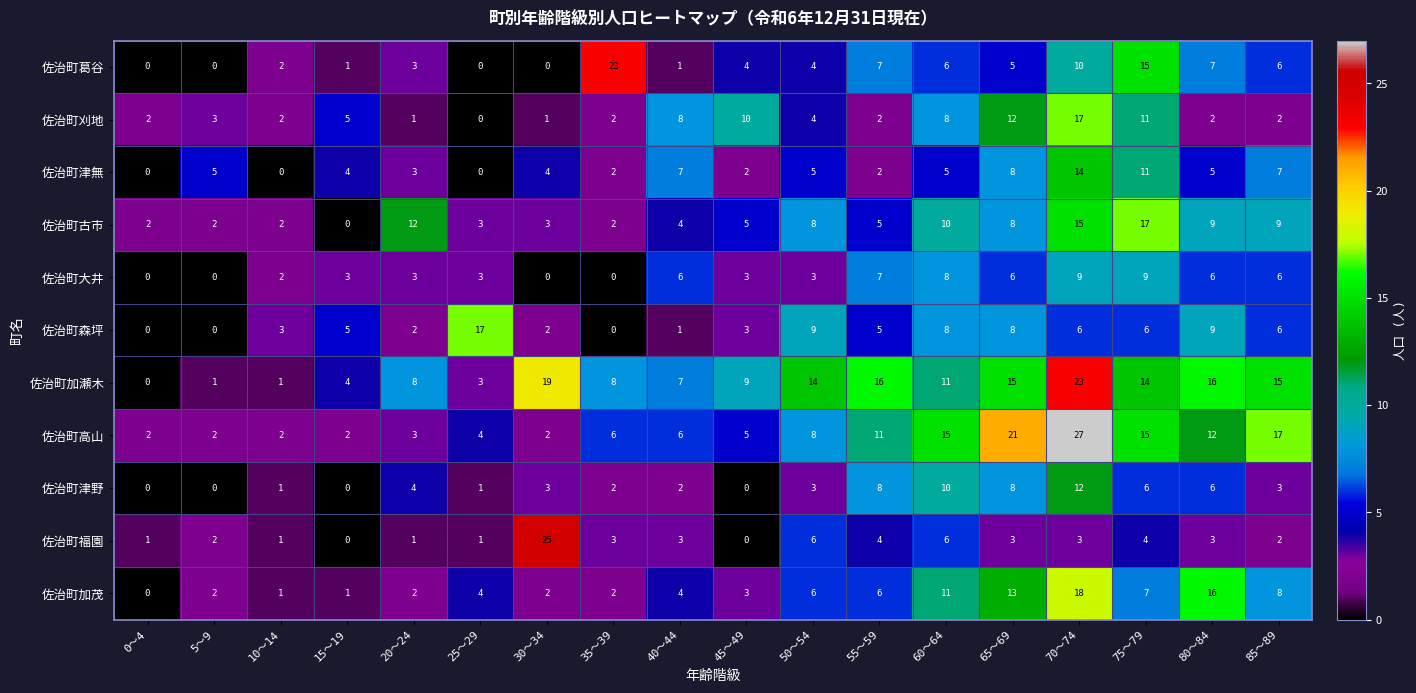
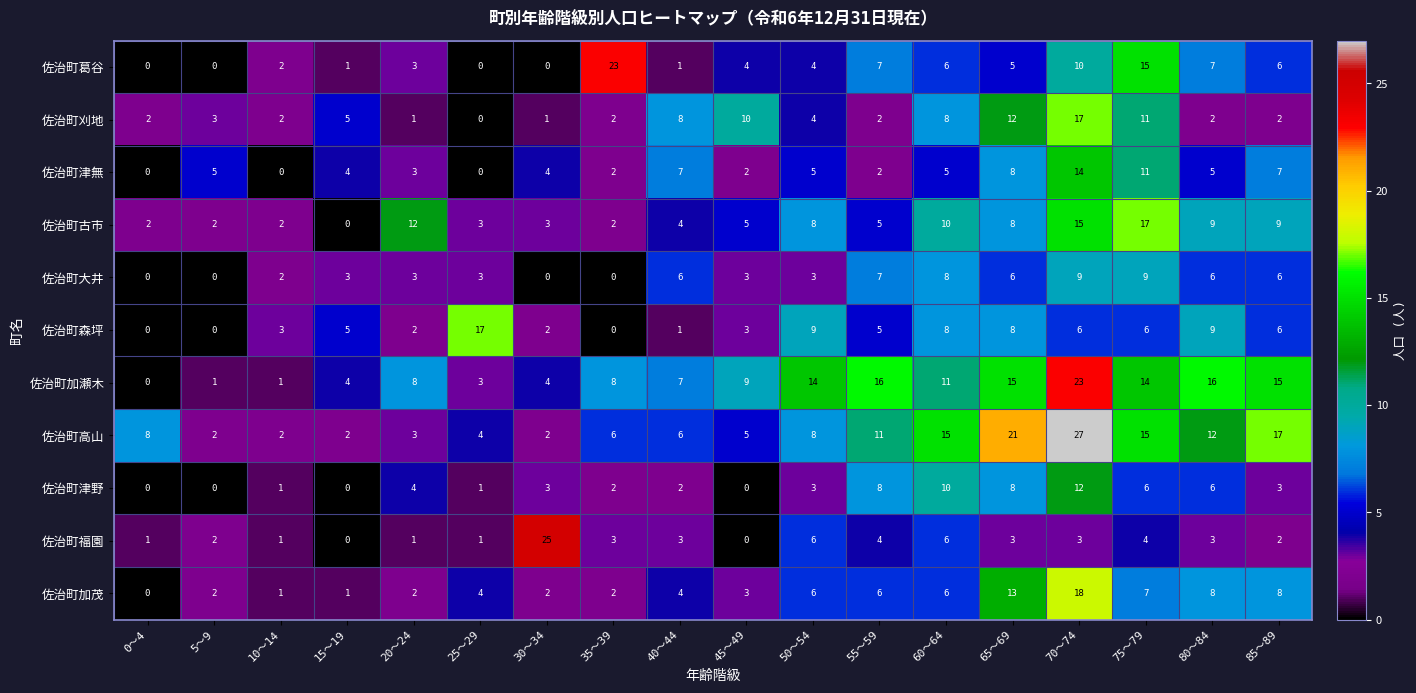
  {
    "佐治町葛谷": {
      "0～4": 0,
      "5～9": 0,
      "10～14": 2,
      "15～19": 1,
      "20～24": 3,
      "25～29": 0,
      "30～34": 0,
      "35～39": 23,
      "40～44": 1,
      "45～49": 4,
      "50～54": 4,
      "55～59": 7,
      "60～64": 6,
      "65～69": 5,
      "70～74": 10,
      "75～79": 15,
      "80～84": 7,
      "85～89": 6
    },
    "佐治町刈地": {
      "0～4": 2,
      "5～9": 3,
      "10～14": 2,
      "15～19": 5,
      "20～24": 1,
      "25～29": 0,
      "30～34": 1,
      "35～39": 2,
      "40～44": 8,
      "45～49": 10,
      "50～54": 4,
      "55～59": 2,
      "60～64": 8,
      "65～69": 12,
      "70～74": 17,
      "75～79": 11,
      "80～84": 2,
      "85～89": 2
    },
    "佐治町津無": {
      "0～4": 0,
      "5～9": 5,
      "10～14": 0,
      "15～19": 4,
      "20～24": 3,
      "25～29": 0,
      "30～34": 4,
      "35～39": 2,
      "40～44": 7,
      "45～49": 2,
      "50～54": 5,
      "55～59": 2,
      "60～64": 5,
      "65～69": 8,
      "70～74": 14,
      "75～79": 11,
      "80～84": 5,
      "85～89": 7
    },
    "佐治町古市": {
      "0～4": 2,
      "5～9": 2,
      "10～14": 2,
      "15～19": 0,
      "20～24": 12,
      "25～29": 3,
      "30～34": 3,
      "35～39": 2,
      "40～44": 4,
      "45～49": 5,
      "50～54": 8,
      "55～59": 5,
      "60～64": 10,
      "65～69": 8,
      "70～74": 15,
      "75～79": 17,
      "80～84": 9,
      "85～89": 9
    },
    "佐治町大井": {
      "0～4": 0,
      "5～9": 0,
      "10～14": 2,
      "15～19": 3,
      "20～24": 3,
      "25～29": 3,
      "30～34": 0,
      "35～39": 0,
      "40～44": 6,
      "45～49": 3,
      "50～54": 3,
      "55～59": 7,
      "60～64": 8,
      "65～69": 6,
      "70～74": 9,
      "75～79": 9,
      "80～84": 6,
      "85～89": 6
    },
    "佐治町森坪": {
      "0～4": 0,
      "5～9": 0,
      "10～14": 3,
      "15～19": 5,
      "20～24": 2,
      "25～29": 17,
      "30～34": 2,
      "35～39": 0,
      "40～44": 1,
      "45～49": 3,
      "50～54": 9,
      "55～59": 5,
      "60～64": 8,
      "65～69": 8,
      "70～74": 6,
      "75～79": 6,
      "80～84": 9,
      "85～89": 6
    },
    "佐治町加瀬木": {
      "0～4": 0,
      "5～9": 1,
      "10～14": 1,
      "15～19": 4,
      "20～24": 8,
      "25～29": 3,
-     "30～34": 19,
+     "30～34": 4,
      "35～39": 8,
      "40～44": 7,
      "45～49": 9,
      "50～54": 14,
      "55～59": 16,
      "60～64": 11,
      "65～69": 15,
      "70～74": 23,
      "75～79": 14,
      "80～84": 16,
      "85～89": 15
    },
    "佐治町高山": {
-     "0～4": 2,
+     "0～4": 8,
      "5～9": 2,
      "10～14": 2,
      "15～19": 2,
      "20～24": 3,
      "25～29": 4,
      "30～34": 2,
      "35～39": 6,
      "40～44": 6,
      "45～49": 5,
      "50～54": 8,
      "55～59": 11,
      "60～64": 15,
      "65～69": 21,
      "70～74": 27,
      "75～79": 15,
      "80～84": 12,
      "85～89": 17
    },
    "佐治町津野": {
      "0～4": 0,
      "5～9": 0,
      "10～14": 1,
      "15～19": 0,
      "20～24": 4,
      "25～29": 1,
      "30～34": 3,
      "35～39": 2,
      "40～44": 2,
      "45～49": 0,
      "50～54": 3,
      "55～59": 8,
      "60～64": 10,
      "65～69": 8,
      "70～74": 12,
      "75～79": 6,
      "80～84": 6,
      "85～89": 3
    },
    "佐治町福園": {
      "0～4": 1,
      "5～9": 2,
      "10～14": 1,
      "15～19": 0,
      "20～24": 1,
      "25～29": 1,
      "30～34": 25,
      "35～39": 3,
      "40～44": 3,
      "45～49": 0,
      "50～54": 6,
      "55～59": 4,
      "60～64": 6,
      "65～69": 3,
      "70～74": 3,
      "75～79": 4,
      "80～84": 3,
      "85～89": 2
    },
    "佐治町加茂": {
      "0～4": 0,
      "5～9": 2,
      "10～14": 1,
      "15～19": 1,
      "20～24": 2,
      "25～29": 4,
      "30～34": 2,
      "35～39": 2,
      "40～44": 4,
      "45～49": 3,
      "50～54": 6,
      "55～59": 6,
-     "60～64": 11,
+     "60～64": 6,
      "65～69": 13,
      "70～74": 18,
      "75～79": 7,
-     "80～84": 16,
+     "80～84": 8,
      "85～89": 8
    }
  }
